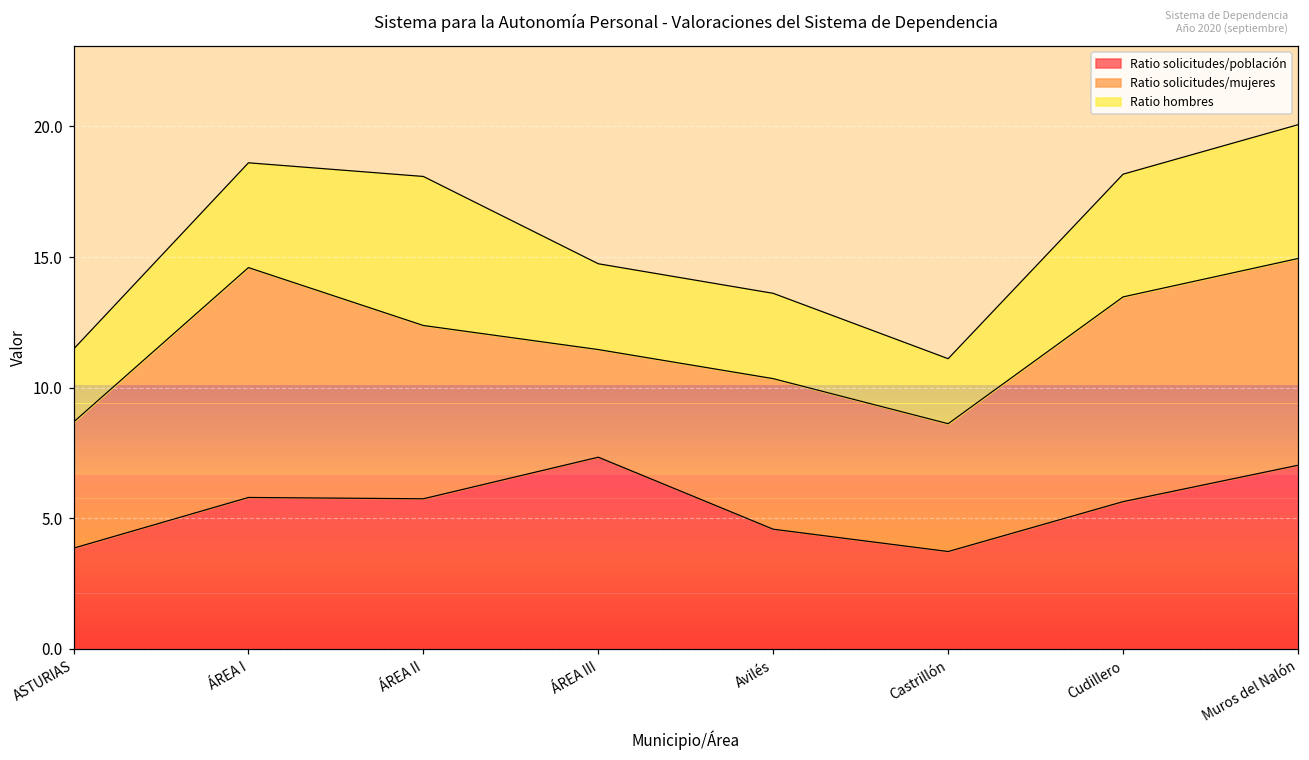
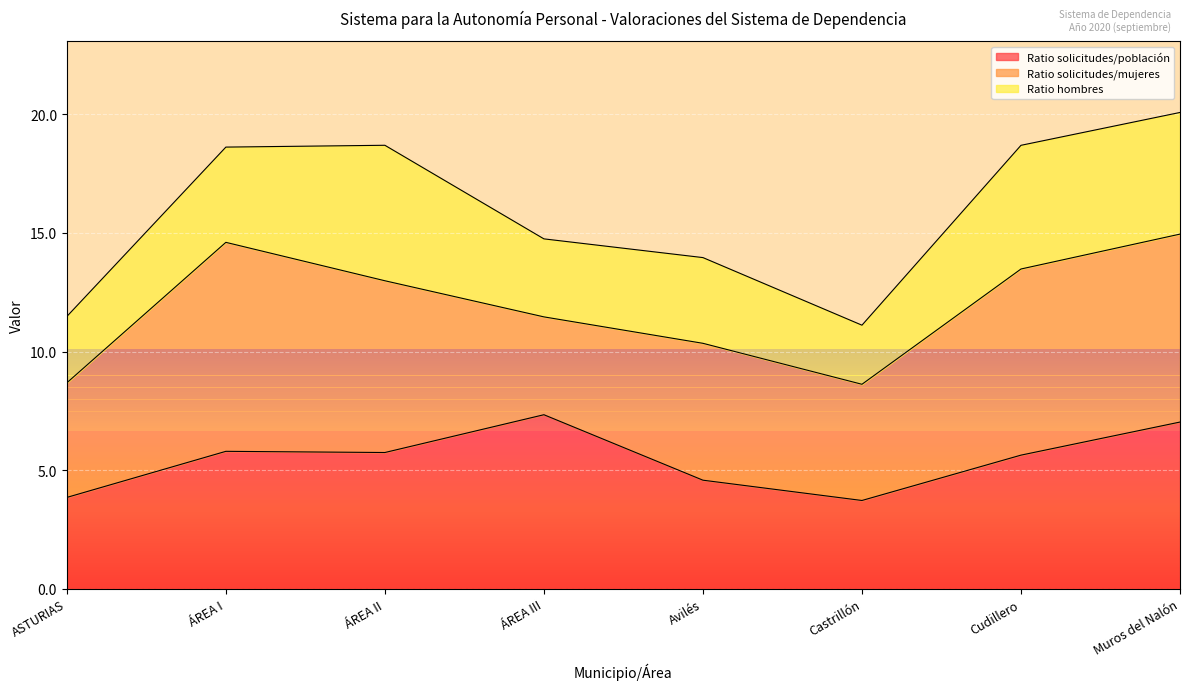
  {
    "Ratio solicitudes/mujeres": {
      "ÁREA I": 8.8,
-     "ÁREA II": 6.6,
+     "ÁREA II": 7.2,
      "ÁREA III": 4.1,
      "Avilés": 5.8,
      "Cudillero": 7.8,
      "Muros del Nalón": 7.9
    },
    "Ratio hombres": {
      "ASTURIAS": 2.8,
      "ÁREA I": 4.0,
      "ÁREA II": 5.7,
      "ÁREA III": 3.3,
-     "Avilés": 3.3,
+     "Avilés": 3.6,
      "Castrillón": 2.5,
-     "Cudillero": 4.7,
+     "Cudillero": 5.2,
      "Muros del Nalón": 5.1
    }
  }
